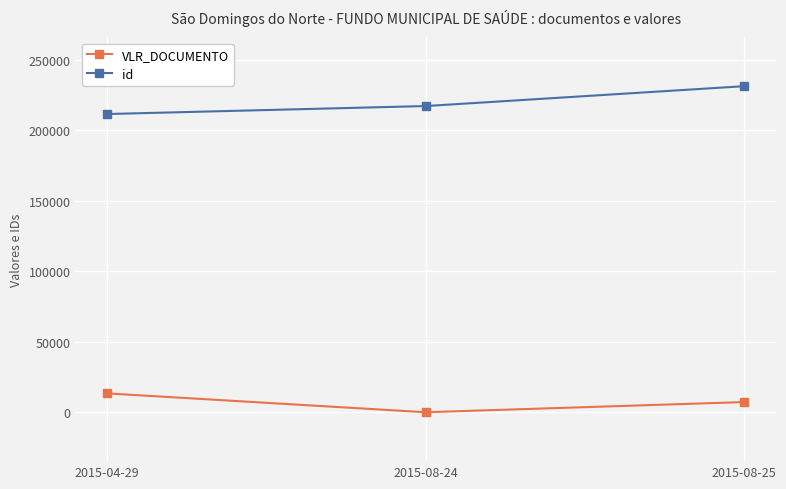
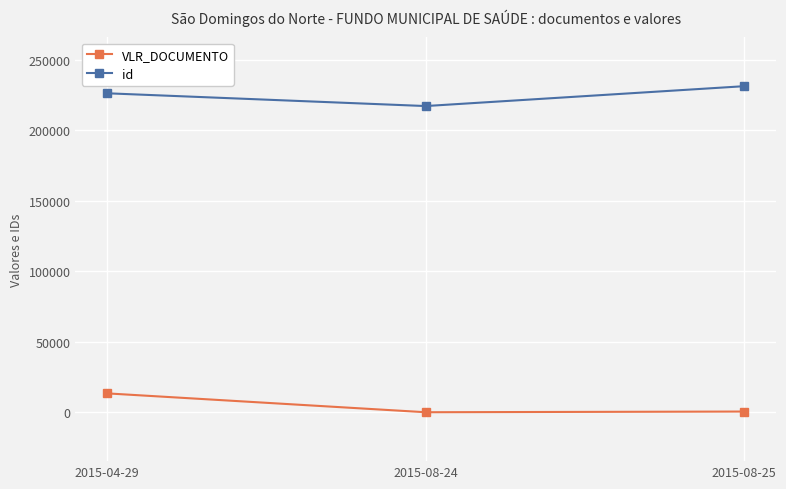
  {
    "VLR_DOCUMENTO": {
      "2015-04-29": 13000,
      "2015-08-24": 0,
-     "2015-08-25": 7000
+     "2015-08-25": 0
    },
    "id": {
-     "2015-04-29": 212000,
+     "2015-04-29": 226000,
      "2015-08-24": 217000,
      "2015-08-25": 231000
    }
  }
